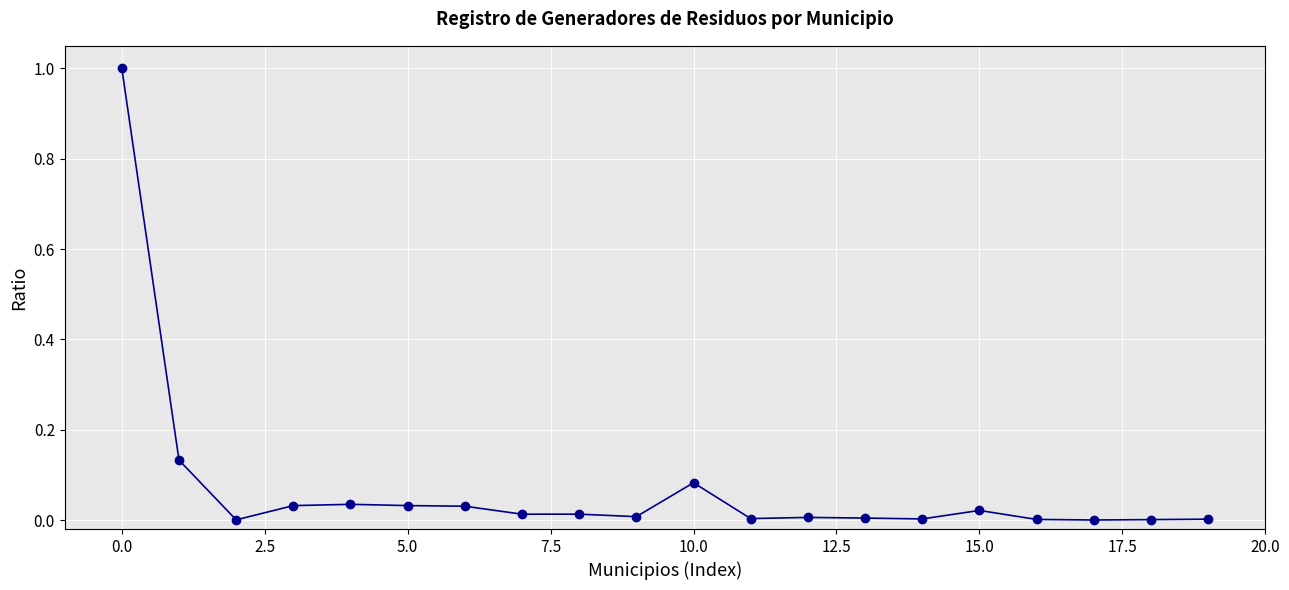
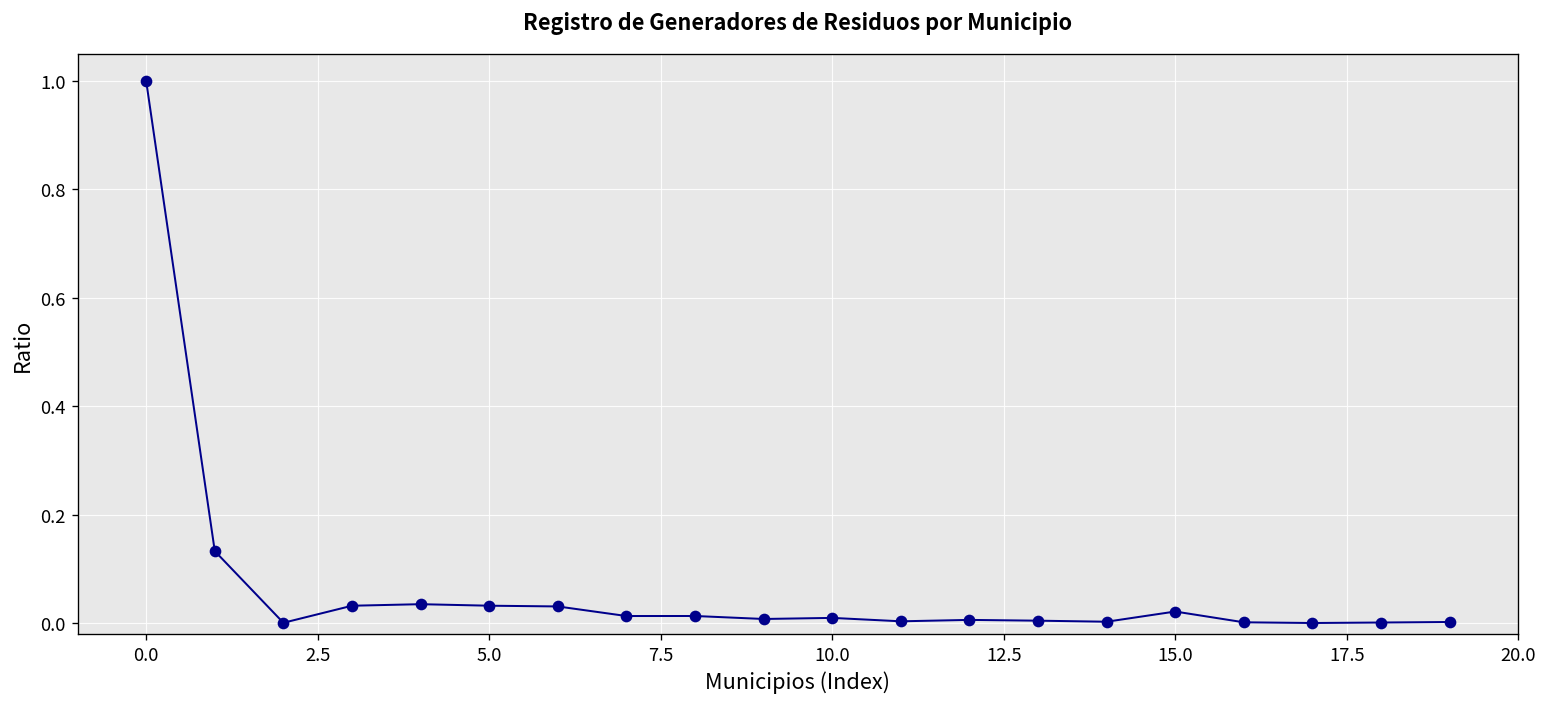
  {
    "0.0": 1.00,
    "5.0": 0.03,
-   "10.0": 0.08,
+   "10.0": 0.01,
    "15.0": 0.02
  }
